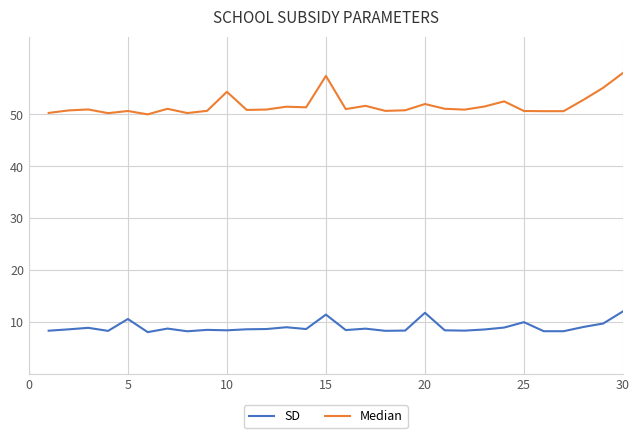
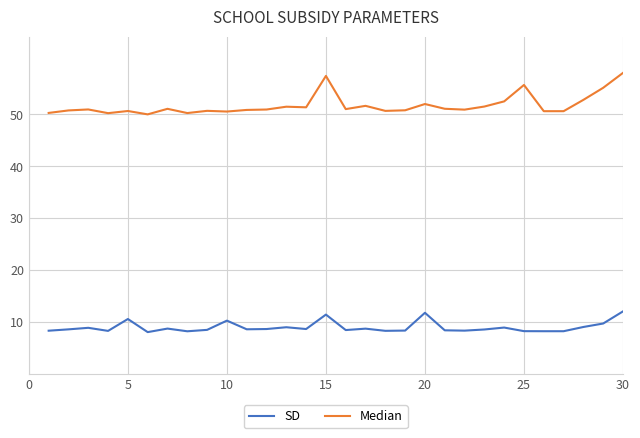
  {
    "SD": {
      "5": 11,
-     "10": 8,
+     "10": 10,
      "15": 11,
      "20": 12,
-     "25": 10,
+     "25": 8,
      "30": 12
    },
    "Median": {
      "5": 51,
-     "10": 54,
+     "10": 51,
      "15": 57,
      "20": 52,
-     "25": 51,
+     "25": 56,
      "30": 58
    }
  }
